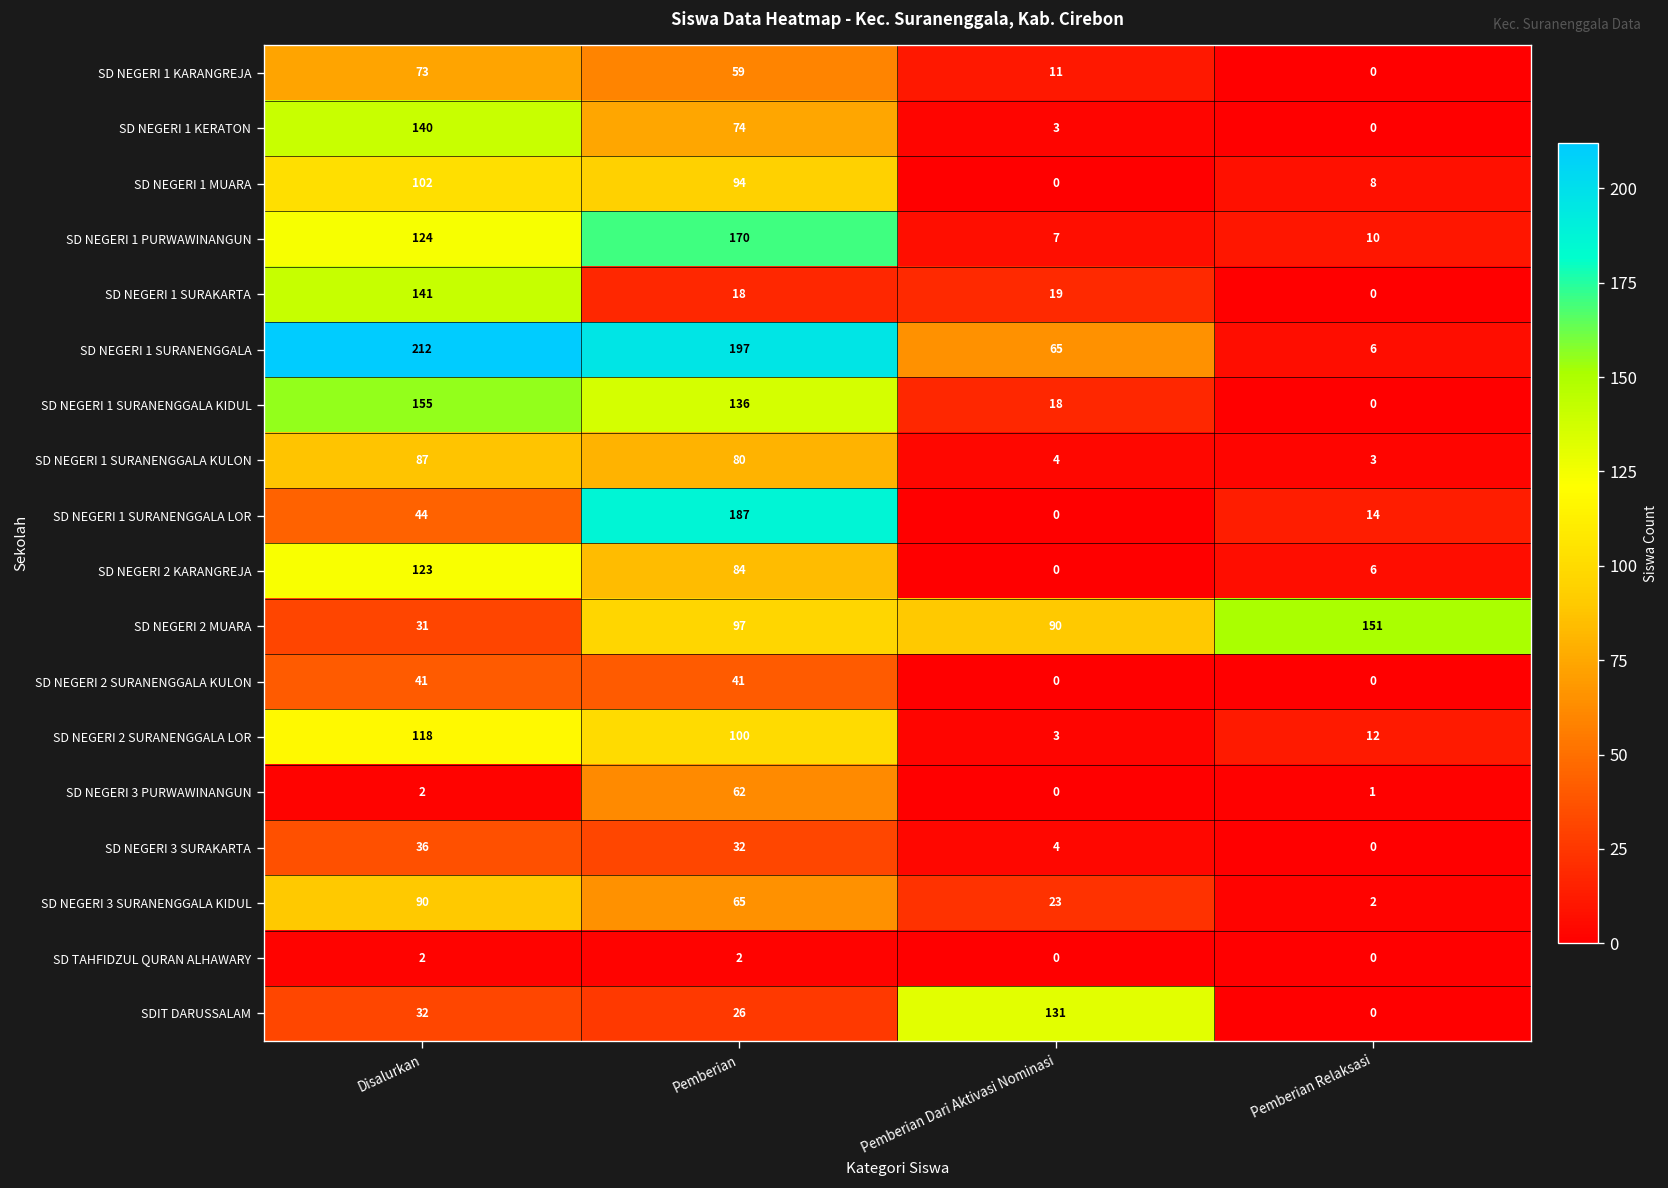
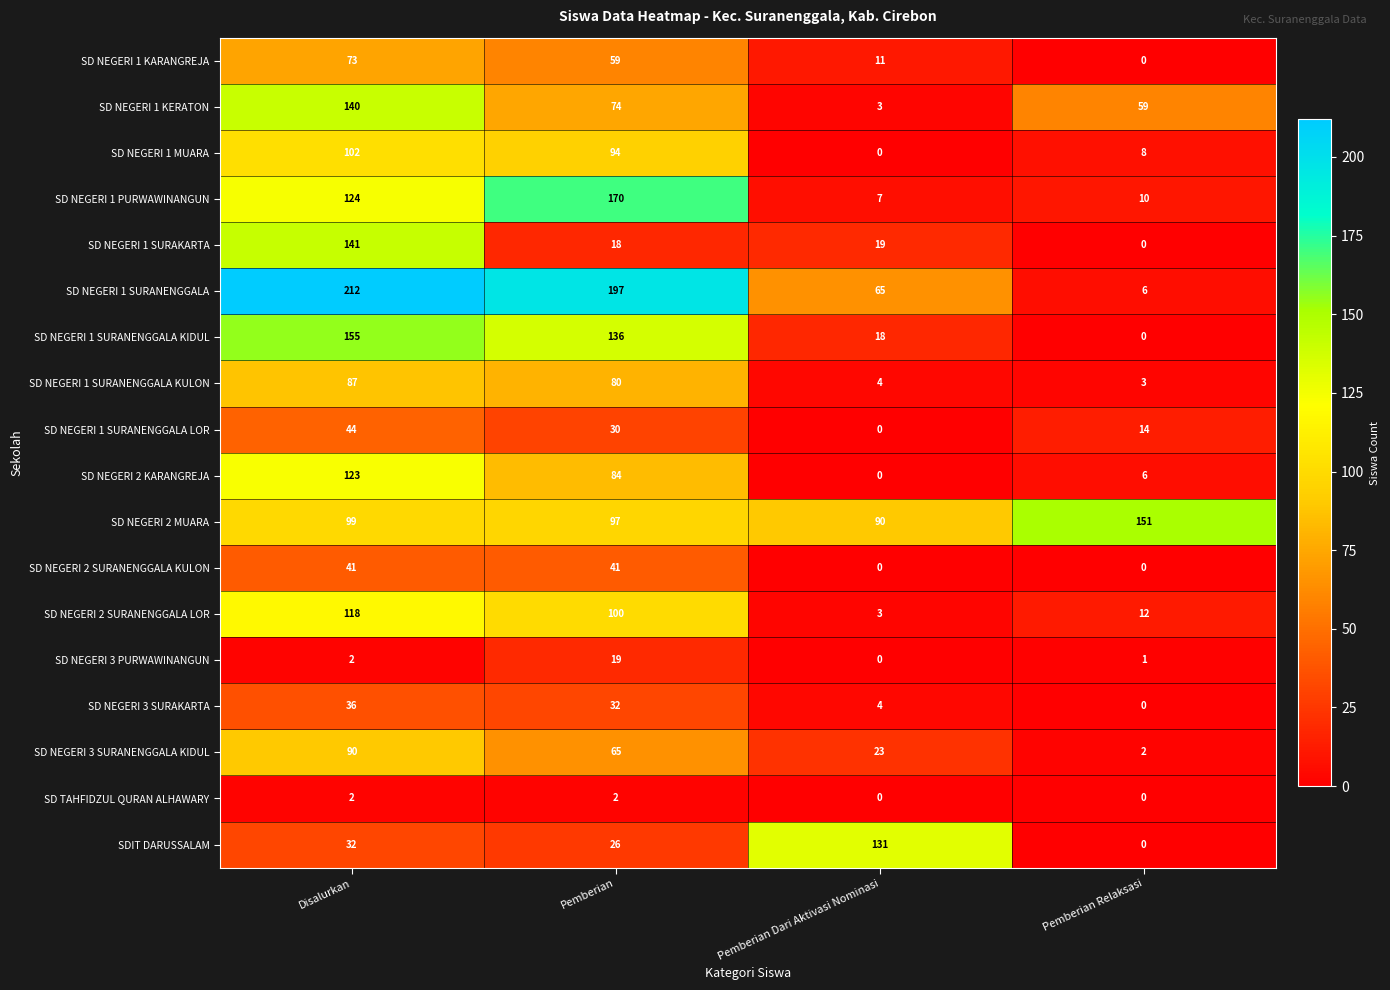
  {
    "SD NEGERI 1 KARANGREJA": {
      "Disalurkan": 73,
      "Pemberian": 59,
      "Pemberian Dari Aktivasi Nominasi": 11,
      "Pemberian Relaksasi": 0
    },
    "SD NEGERI 1 KERATON": {
      "Disalurkan": 140,
      "Pemberian": 74,
      "Pemberian Dari Aktivasi Nominasi": 3,
-     "Pemberian Relaksasi": 0
+     "Pemberian Relaksasi": 59
    },
    "SD NEGERI 1 MUARA": {
      "Disalurkan": 102,
      "Pemberian": 94,
      "Pemberian Dari Aktivasi Nominasi": 0,
      "Pemberian Relaksasi": 8
    },
    "SD NEGERI 1 PURWAWINANGUN": {
      "Disalurkan": 124,
      "Pemberian": 170,
      "Pemberian Dari Aktivasi Nominasi": 7,
      "Pemberian Relaksasi": 10
    },
    "SD NEGERI 1 SURAKARTA": {
      "Disalurkan": 141,
      "Pemberian": 18,
      "Pemberian Dari Aktivasi Nominasi": 19,
      "Pemberian Relaksasi": 0
    },
    "SD NEGERI 1 SURANENGGALA": {
      "Disalurkan": 212,
      "Pemberian": 197,
      "Pemberian Dari Aktivasi Nominasi": 65,
      "Pemberian Relaksasi": 6
    },
    "SD NEGERI 1 SURANENGGALA KIDUL": {
      "Disalurkan": 155,
      "Pemberian": 136,
      "Pemberian Dari Aktivasi Nominasi": 18,
      "Pemberian Relaksasi": 0
    },
    "SD NEGERI 1 SURANENGGALA KULON": {
      "Disalurkan": 87,
      "Pemberian": 80,
      "Pemberian Dari Aktivasi Nominasi": 4,
      "Pemberian Relaksasi": 3
    },
    "SD NEGERI 1 SURANENGGALA LOR": {
      "Disalurkan": 44,
-     "Pemberian": 187,
+     "Pemberian": 30,
      "Pemberian Dari Aktivasi Nominasi": 0,
      "Pemberian Relaksasi": 14
    },
    "SD NEGERI 2 KARANGREJA": {
      "Disalurkan": 123,
      "Pemberian": 84,
      "Pemberian Dari Aktivasi Nominasi": 0,
      "Pemberian Relaksasi": 6
    },
    "SD NEGERI 2 MUARA": {
-     "Disalurkan": 31,
+     "Disalurkan": 99,
      "Pemberian": 97,
      "Pemberian Dari Aktivasi Nominasi": 90,
      "Pemberian Relaksasi": 151
    },
    "SD NEGERI 2 SURANENGGALA KULON": {
      "Disalurkan": 41,
      "Pemberian": 41,
      "Pemberian Dari Aktivasi Nominasi": 0,
      "Pemberian Relaksasi": 0
    },
    "SD NEGERI 2 SURANENGGALA LOR": {
      "Disalurkan": 118,
      "Pemberian": 100,
      "Pemberian Dari Aktivasi Nominasi": 3,
      "Pemberian Relaksasi": 12
    },
    "SD NEGERI 3 PURWAWINANGUN": {
      "Disalurkan": 2,
-     "Pemberian": 62,
+     "Pemberian": 19,
      "Pemberian Dari Aktivasi Nominasi": 0,
      "Pemberian Relaksasi": 1
    },
    "SD NEGERI 3 SURAKARTA": {
      "Disalurkan": 36,
      "Pemberian": 32,
      "Pemberian Dari Aktivasi Nominasi": 4,
      "Pemberian Relaksasi": 0
    },
    "SD NEGERI 3 SURANENGGALA KIDUL": {
      "Disalurkan": 90,
      "Pemberian": 65,
      "Pemberian Dari Aktivasi Nominasi": 23,
      "Pemberian Relaksasi": 2
    },
    "SD TAHFIDZUL QURAN ALHAWARY": {
      "Disalurkan": 2,
      "Pemberian": 2,
      "Pemberian Dari Aktivasi Nominasi": 0,
      "Pemberian Relaksasi": 0
    },
    "SDIT DARUSSALAM": {
      "Disalurkan": 32,
      "Pemberian": 26,
      "Pemberian Dari Aktivasi Nominasi": 131,
      "Pemberian Relaksasi": 0
    }
  }
